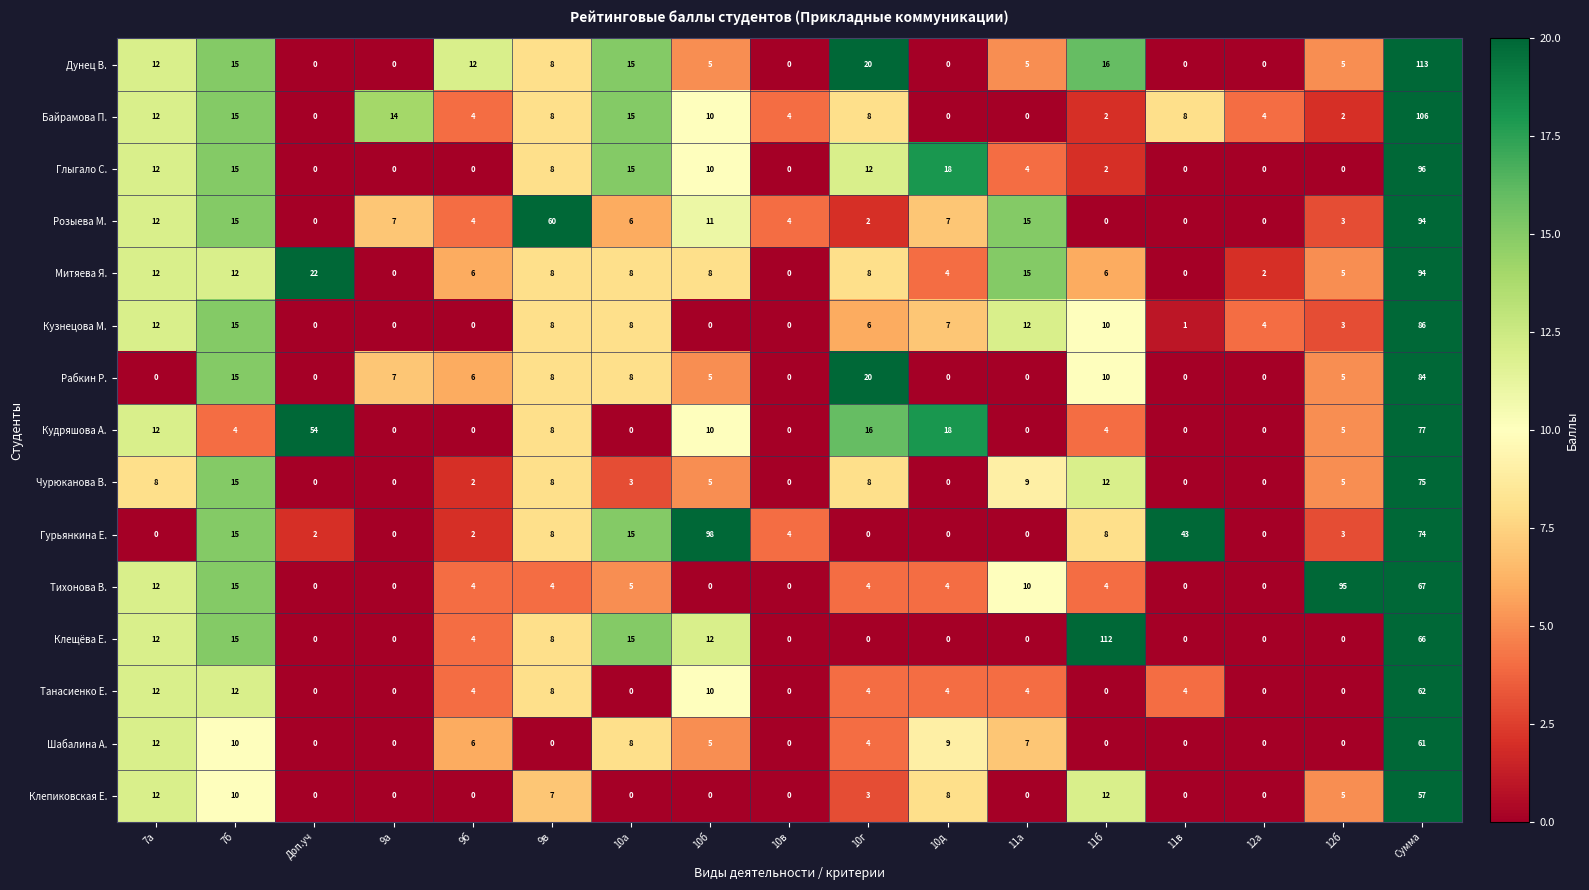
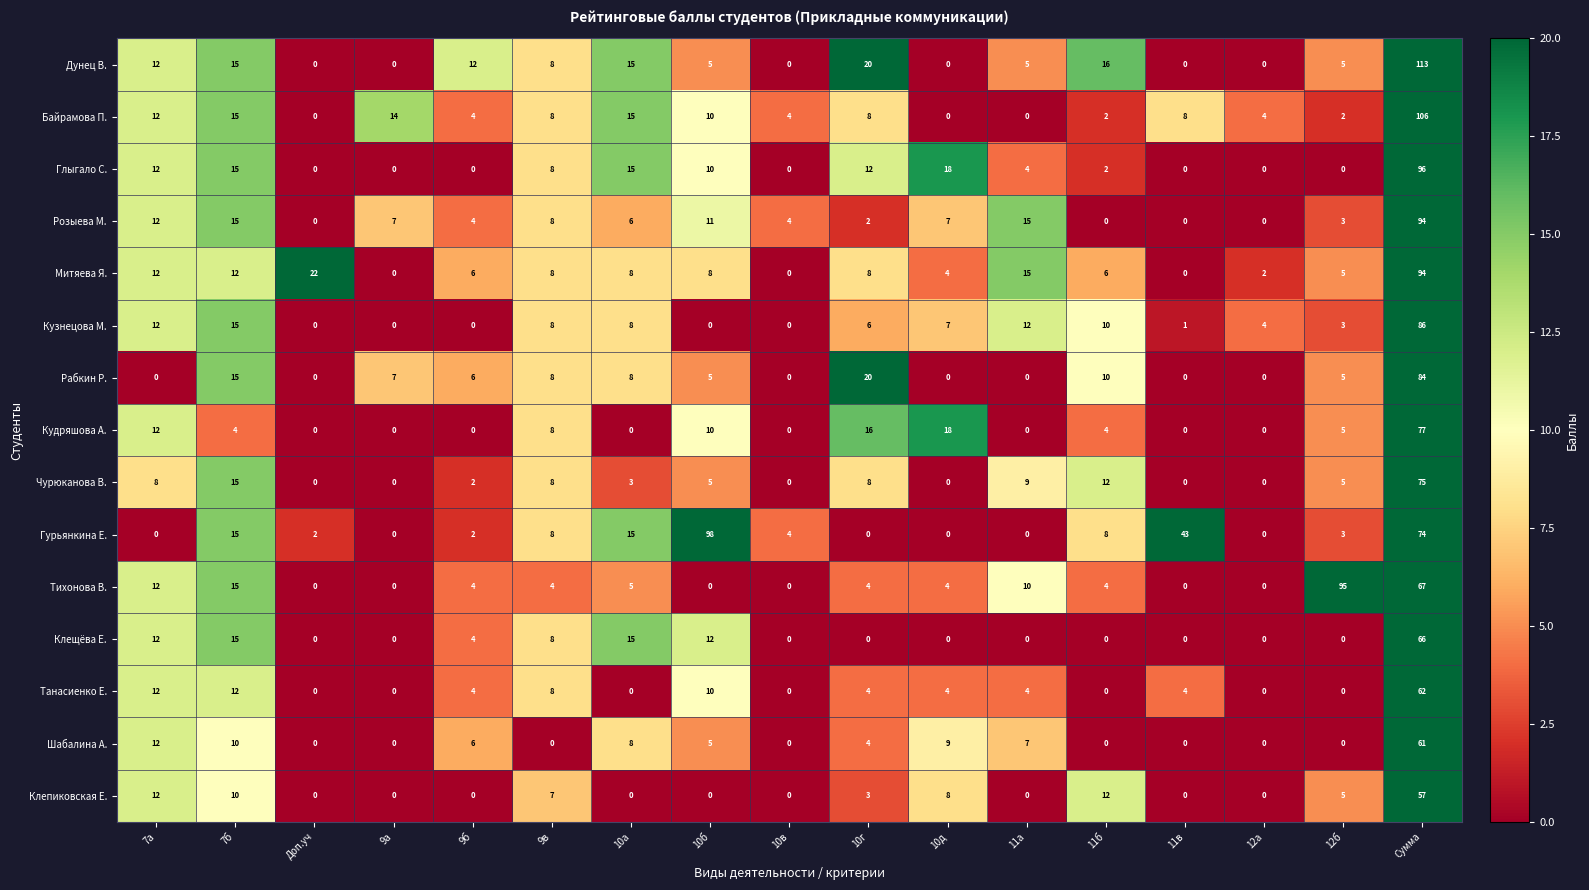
  {
    "Розыева М.": {
      "7а": 12,
      "7б": 15,
      "Доп.уч": 0,
      "9а": 7,
      "9б": 4,
-     "9в": 60,
+     "9в": 8,
      "10а": 6,
      "10б": 11,
      "10в": 4,
      "10г": 2,
      "10д": 7,
      "11а": 15,
      "11б": 0,
      "11в": 0,
      "12а": 0,
      "12б": 3,
      "Сумма": 94
    },
    "Кудряшова А.": {
      "7а": 12,
      "7б": 4,
-     "Доп.уч": 54,
+     "Доп.уч": 0,
      "9а": 0,
      "9б": 0,
      "9в": 8,
      "10а": 0,
      "10б": 10,
      "10в": 0,
      "10г": 16,
      "10д": 18,
      "11а": 0,
      "11б": 4,
      "11в": 0,
      "12а": 0,
      "12б": 5,
      "Сумма": 77
    },
    "Клещёва Е.": {
      "7а": 12,
      "7б": 15,
      "Доп.уч": 0,
      "9а": 0,
      "9б": 4,
      "9в": 8,
      "10а": 15,
      "10б": 12,
      "10в": 0,
      "10г": 0,
      "10д": 0,
      "11а": 0,
-     "11б": 112,
+     "11б": 0,
      "11в": 0,
      "12а": 0,
      "12б": 0,
      "Сумма": 66
    }
  }
